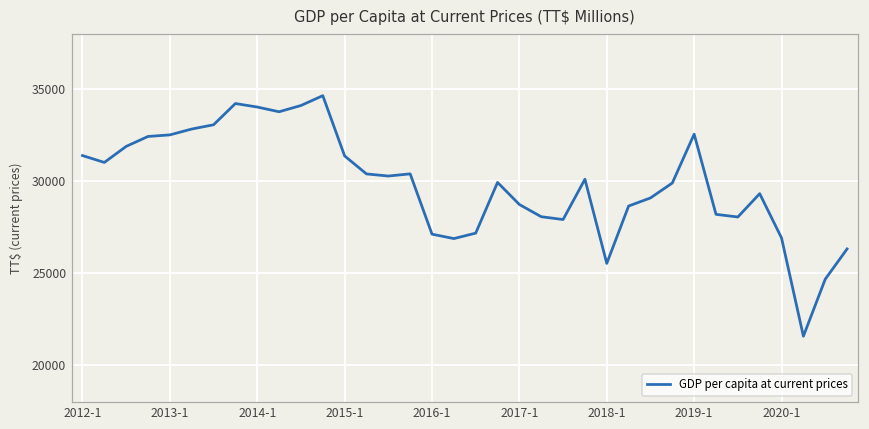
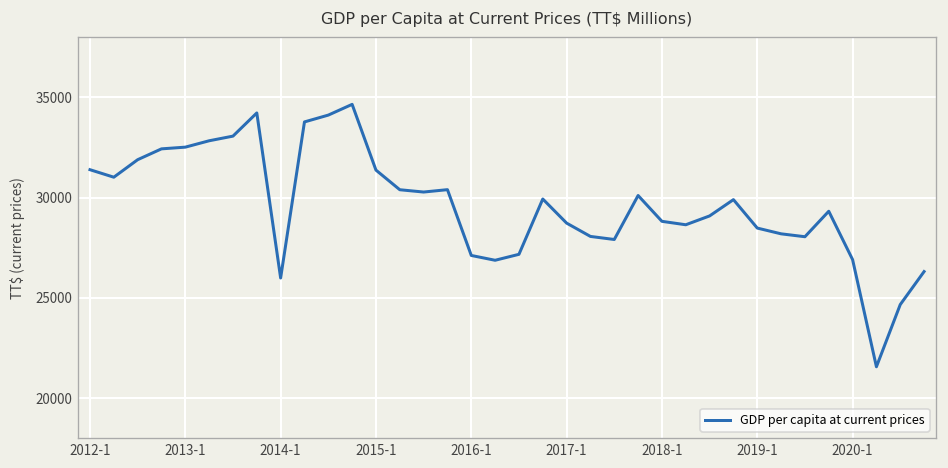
  {
    "2012-1": 31400,
    "2013-1": 32500,
-   "2014-1": 34000,
+   "2014-1": 26000,
    "2015-1": 31400,
    "2016-1": 27100,
    "2017-1": 28700,
-   "2018-1": 25500,
-   "2019-1": 32600,
+   "2018-1": 28800,
+   "2019-1": 28500,
    "2020-1": 26900
  }
